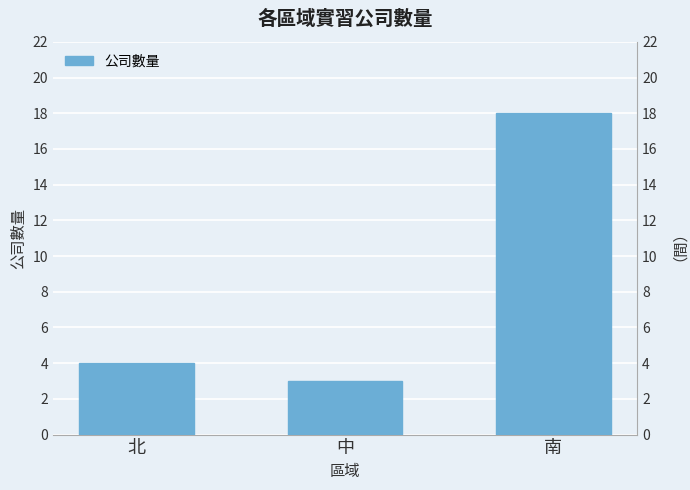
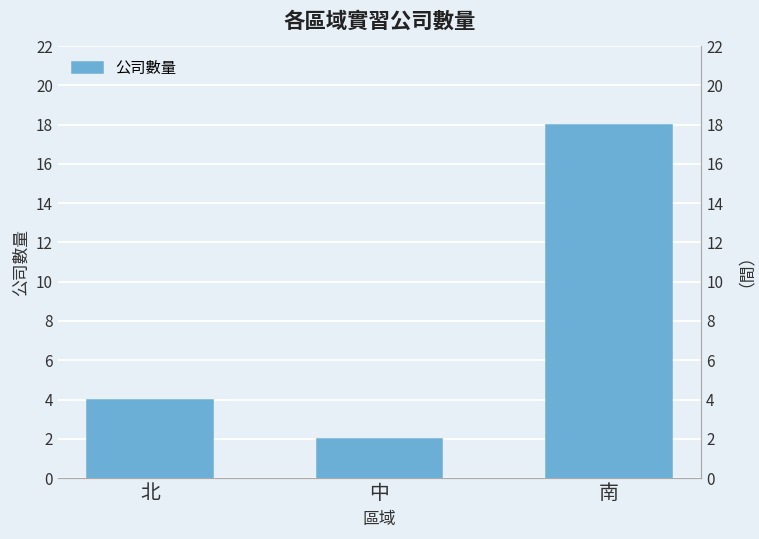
  {
    "北": 4,
-   "中": 3,
+   "中": 2,
    "南": 18
  }
